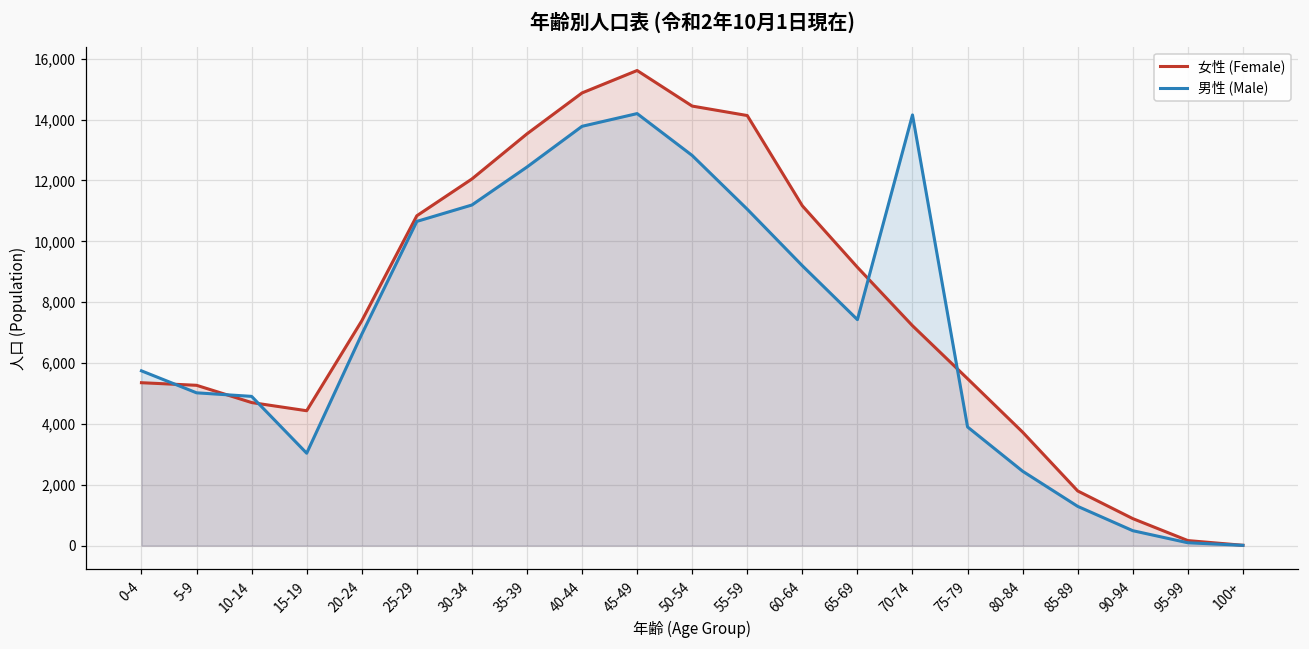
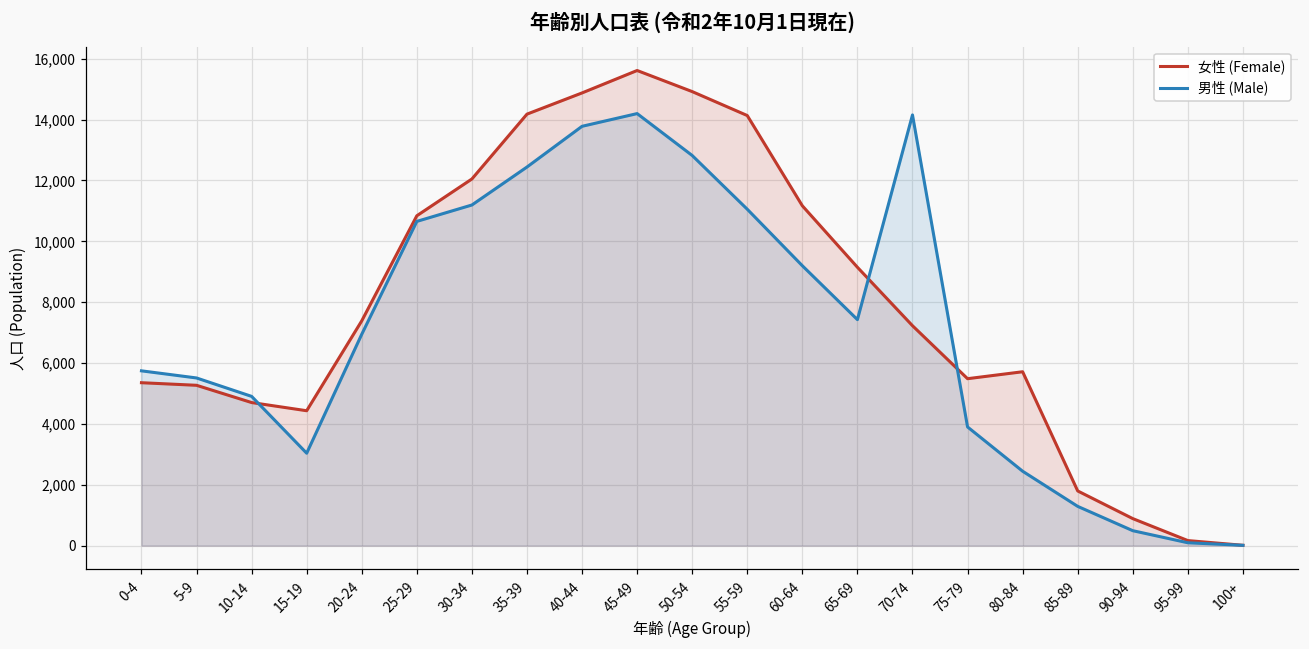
  {
    "女性 (Female)": {
      "0-4": "5,400",
      "5-9": "5,300",
      "10-14": "4,700",
      "15-19": "4,400",
      "20-24": "7,400",
      "25-29": "10,800",
      "30-34": "12,000",
-     "35-39": "13,500",
+     "35-39": "14,200",
      "40-44": "14,900",
      "45-49": "15,600",
-     "50-54": "14,400",
+     "50-54": "14,900",
      "55-59": "14,100",
      "60-64": "11,200",
      "65-69": "9,100",
      "70-74": "7,200",
      "75-79": "5,500",
-     "80-84": "3,700",
+     "80-84": "5,700",
      "85-89": "1,800",
      "90-94": "900"
    },
    "男性 (Male)": {
      "0-4": "5,700",
-     "5-9": "5,000",
+     "5-9": "5,500",
      "10-14": "4,900",
      "15-19": "3,000",
      "20-24": "6,900",
      "25-29": "10,700",
      "30-34": "11,200",
      "35-39": "12,400",
      "40-44": "13,800",
      "45-49": "14,200",
      "50-54": "12,800",
      "55-59": "11,100",
      "60-64": "9,200",
      "65-69": "7,400",
      "70-74": "14,200",
      "75-79": "3,900",
      "80-84": "2,400",
      "85-89": "1,300",
      "90-94": "500"
    }
  }
